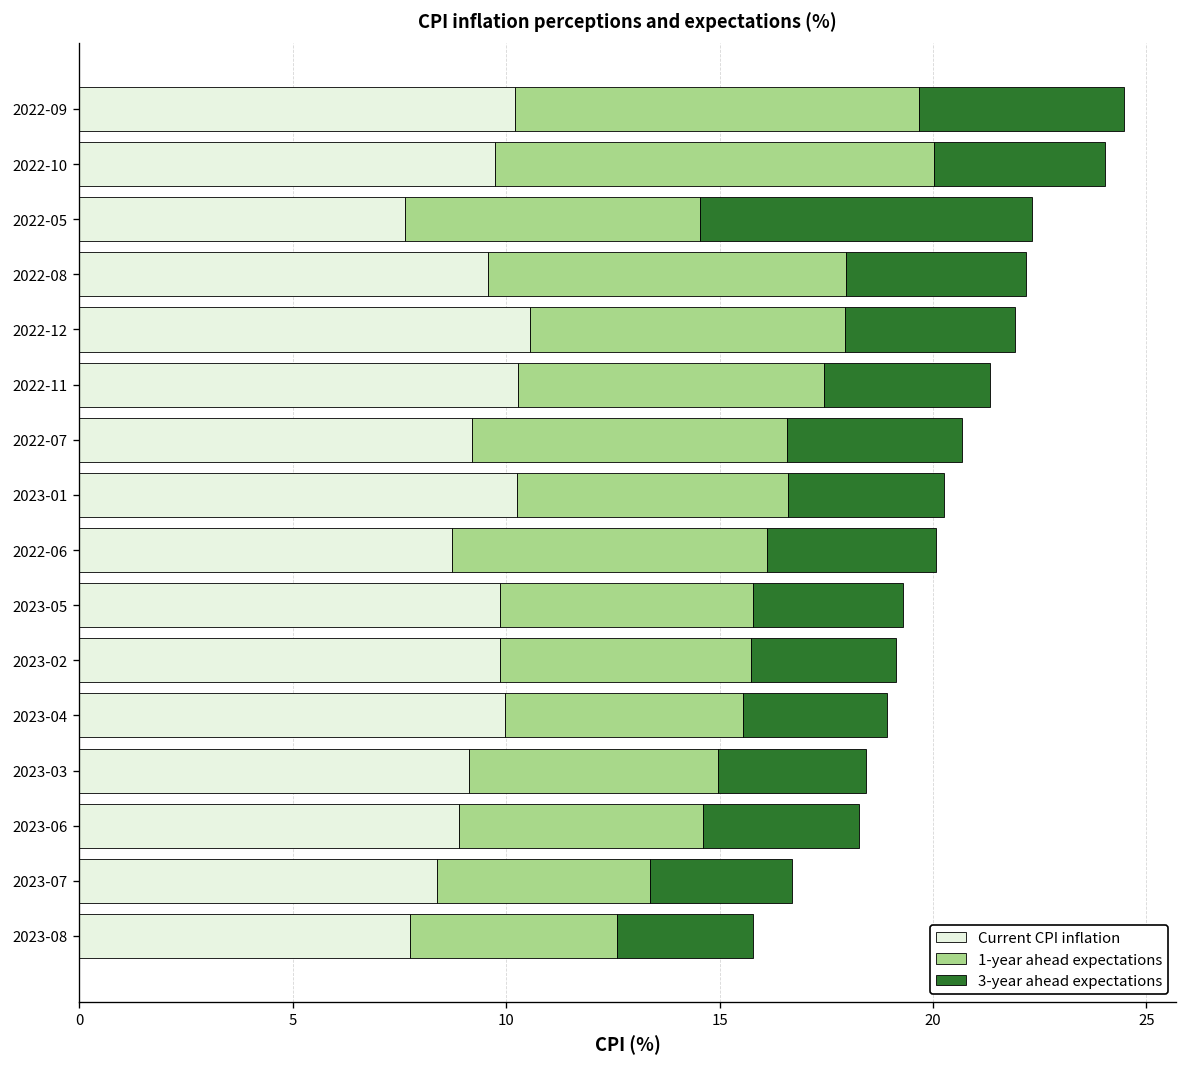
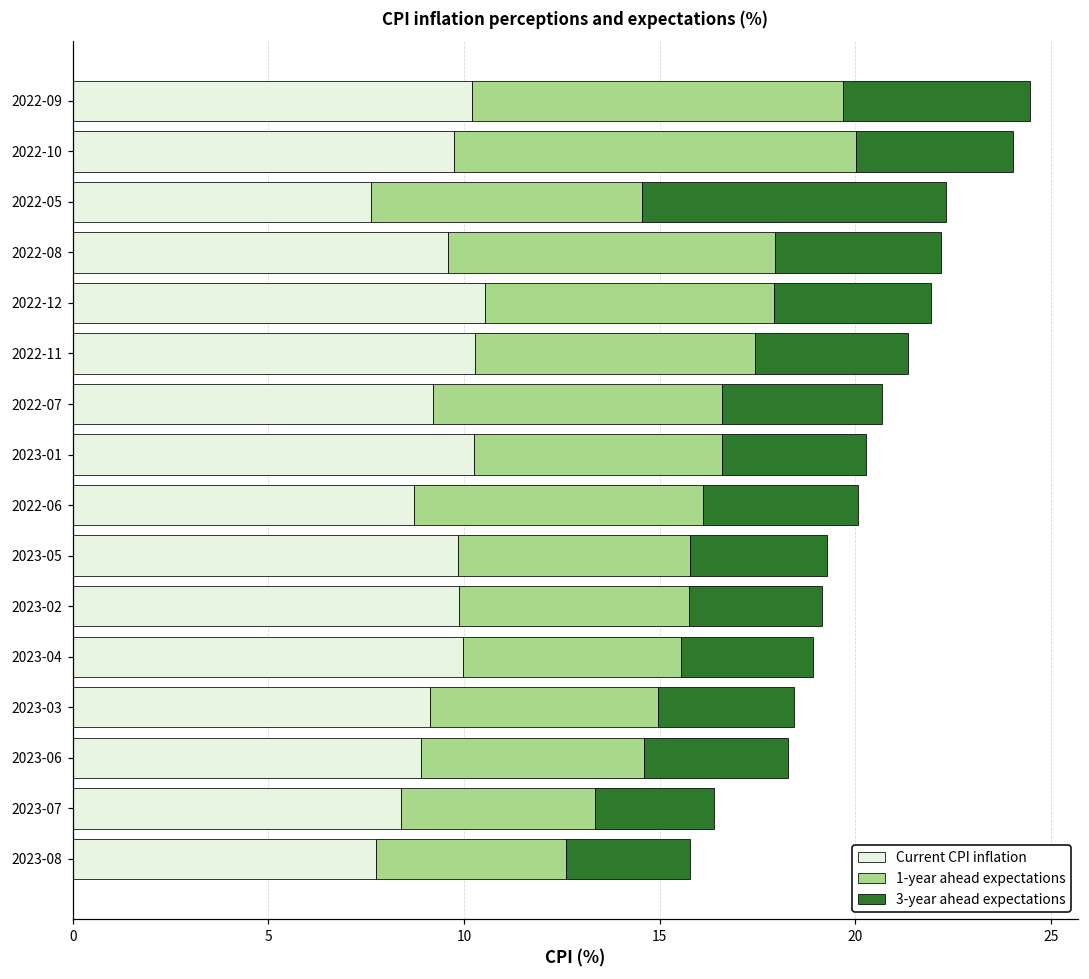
  {
    "Current CPI inflation": {
      "2022-09": 10.2,
      "2022-10": 9.7,
      "2022-05": 7.6,
      "2022-08": 9.6,
      "2022-12": 10.6,
      "2022-11": 10.3,
      "2022-07": 9.2,
      "2023-01": 10.2,
      "2022-06": 8.7,
      "2023-05": 9.8,
      "2023-02": 9.9,
      "2023-04": 10.0,
      "2023-03": 9.1,
      "2023-06": 8.9,
      "2023-07": 8.4,
      "2023-08": 7.8
    },
    "1-year ahead expectations": {
      "2022-09": 9.5,
      "2022-10": 10.3,
      "2022-05": 6.9,
      "2022-08": 8.4,
      "2022-12": 7.4,
      "2022-11": 7.2,
      "2022-07": 7.4,
      "2023-01": 6.4,
      "2022-06": 7.4,
      "2023-05": 5.9,
      "2023-02": 5.9,
      "2023-04": 5.6,
      "2023-03": 5.8,
      "2023-06": 5.7,
      "2023-07": 5.0,
      "2023-08": 4.9
    },
    "3-year ahead expectations": {
      "2022-09": 4.8,
      "2022-10": 4.0,
      "2022-05": 7.8,
      "2022-08": 4.2,
      "2022-12": 4.0,
      "2022-11": 3.9,
      "2022-07": 4.1,
      "2023-01": 3.7,
      "2022-06": 4.0,
      "2023-05": 3.5,
      "2023-02": 3.4,
      "2023-04": 3.4,
      "2023-03": 3.5,
      "2023-06": 3.7,
-     "2023-07": 3.3,
+     "2023-07": 3.0,
      "2023-08": 3.2
    }
  }
